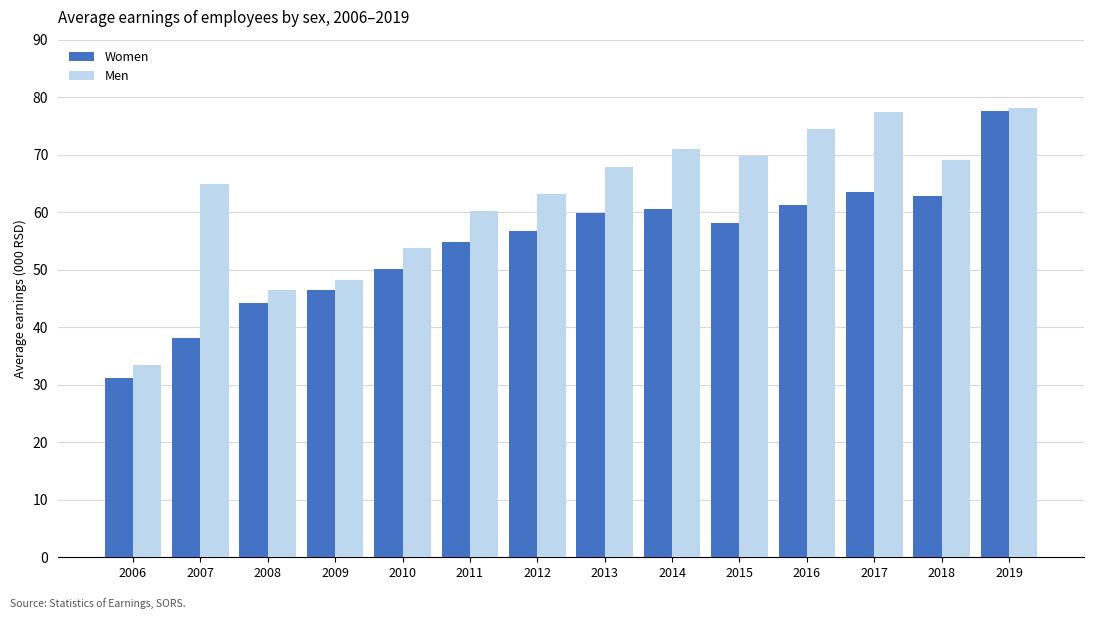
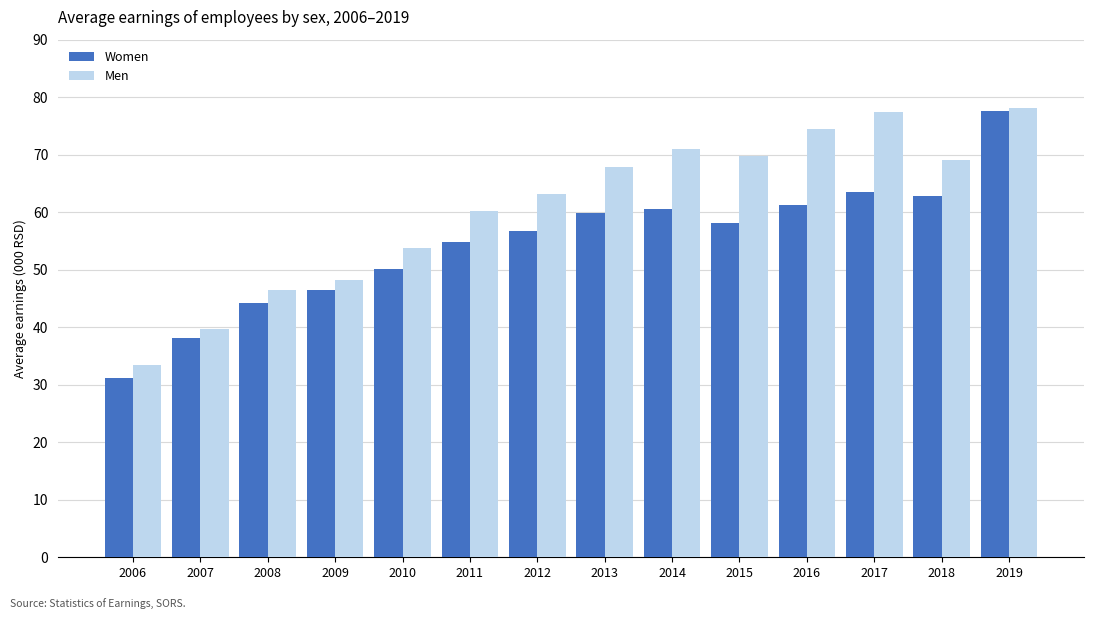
  {
    "Women": {
      "2006": 31,
      "2007": 38,
      "2008": 44,
      "2009": 46,
      "2010": 50,
      "2011": 55,
      "2012": 57,
      "2013": 60,
      "2014": 60,
      "2015": 58,
      "2016": 61,
      "2017": 63,
      "2018": 63,
      "2019": 78
    },
    "Men": {
      "2006": 33,
-     "2007": 65,
+     "2007": 40,
      "2008": 46,
      "2009": 48,
      "2010": 54,
      "2011": 60,
      "2012": 63,
      "2013": 68,
      "2014": 71,
      "2015": 70,
      "2016": 74,
      "2017": 77,
      "2018": 69,
      "2019": 78
    }
  }
